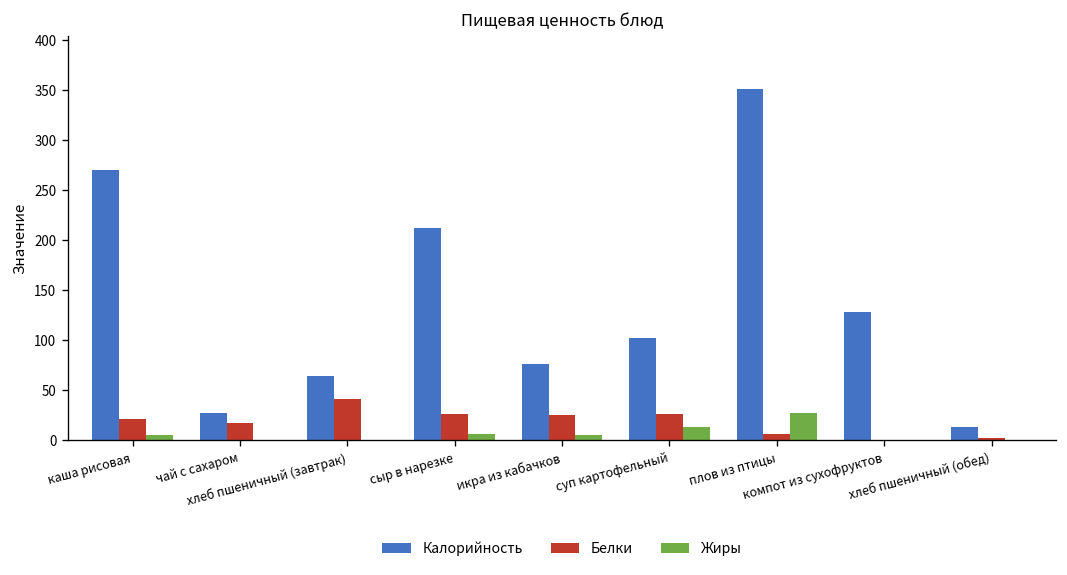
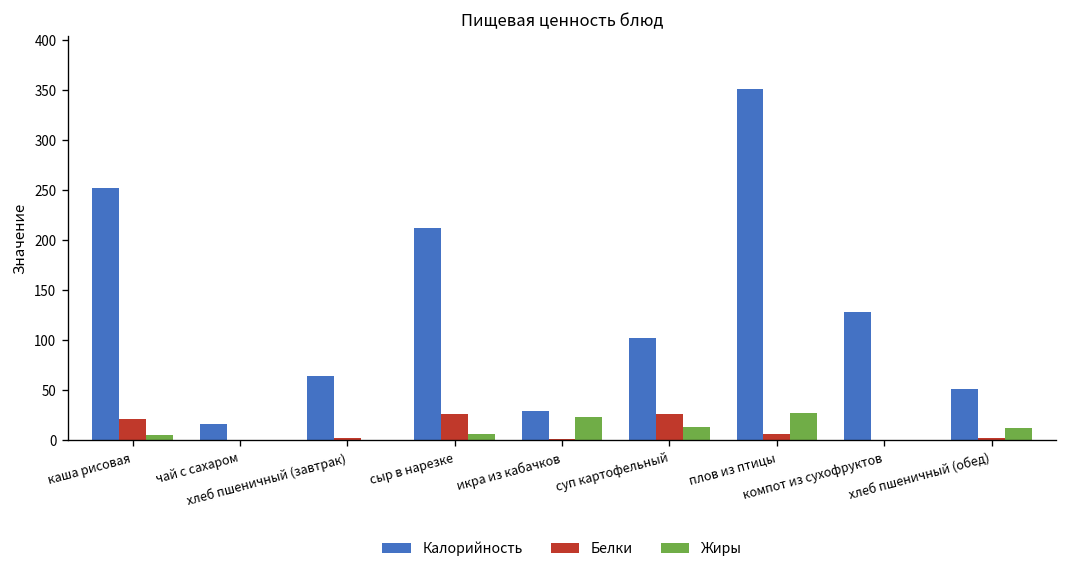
  {
    "Калорийность": {
-     "каша рисовая": 270,
-     "чай с сахаром": 30,
+     "каша рисовая": 250,
+     "чай с сахаром": 20,
      "хлеб пшеничный (завтрак)": 60,
      "сыр в нарезке": 210,
-     "икра из кабачков": 80,
+     "икра из кабачков": 30,
      "суп картофельный": 100,
      "плов из птицы": 350,
      "компот из сухофруктов": 130,
-     "хлеб пшеничный (обед)": 10
+     "хлеб пшеничный (обед)": 50
    },
    "Белки": {
      "каша рисовая": 20,
-     "чай с сахаром": 20,
-     "хлеб пшеничный (завтрак)": 40,
+     "чай с сахаром": 0,
+     "хлеб пшеничный (завтрак)": 0,
      "сыр в нарезке": 30,
-     "икра из кабачков": 30,
+     "икра из кабачков": 0,
      "суп картофельный": 30,
      "плов из птицы": 10
    },
    "Жиры": {
      "каша рисовая": 10,
      "чай с сахаром": 0,
      "сыр в нарезке": 10,
-     "икра из кабачков": 10,
+     "икра из кабачков": 20,
      "суп картофельный": 10,
      "плов из птицы": 30,
      "компот из сухофруктов": 0,
-     "хлеб пшеничный (обед)": 0
+     "хлеб пшеничный (обед)": 10
    }
  }
